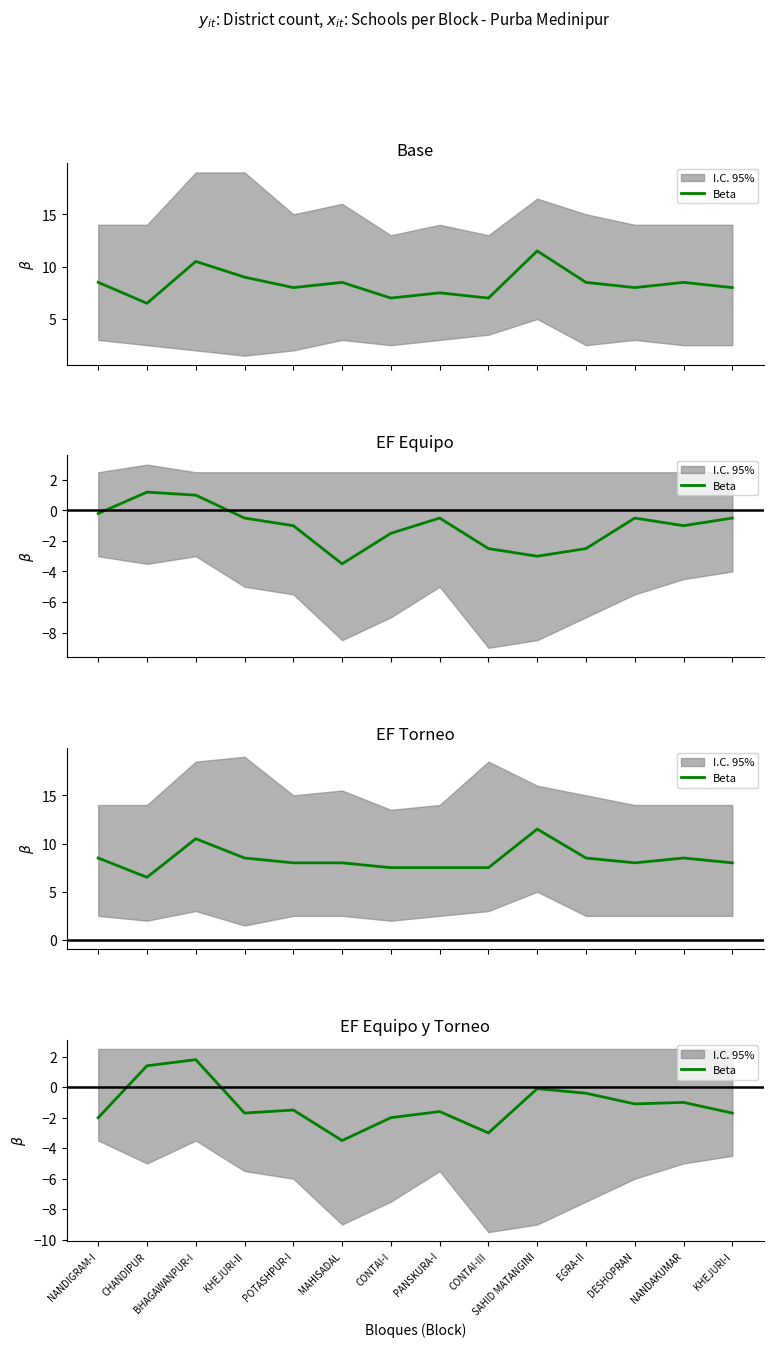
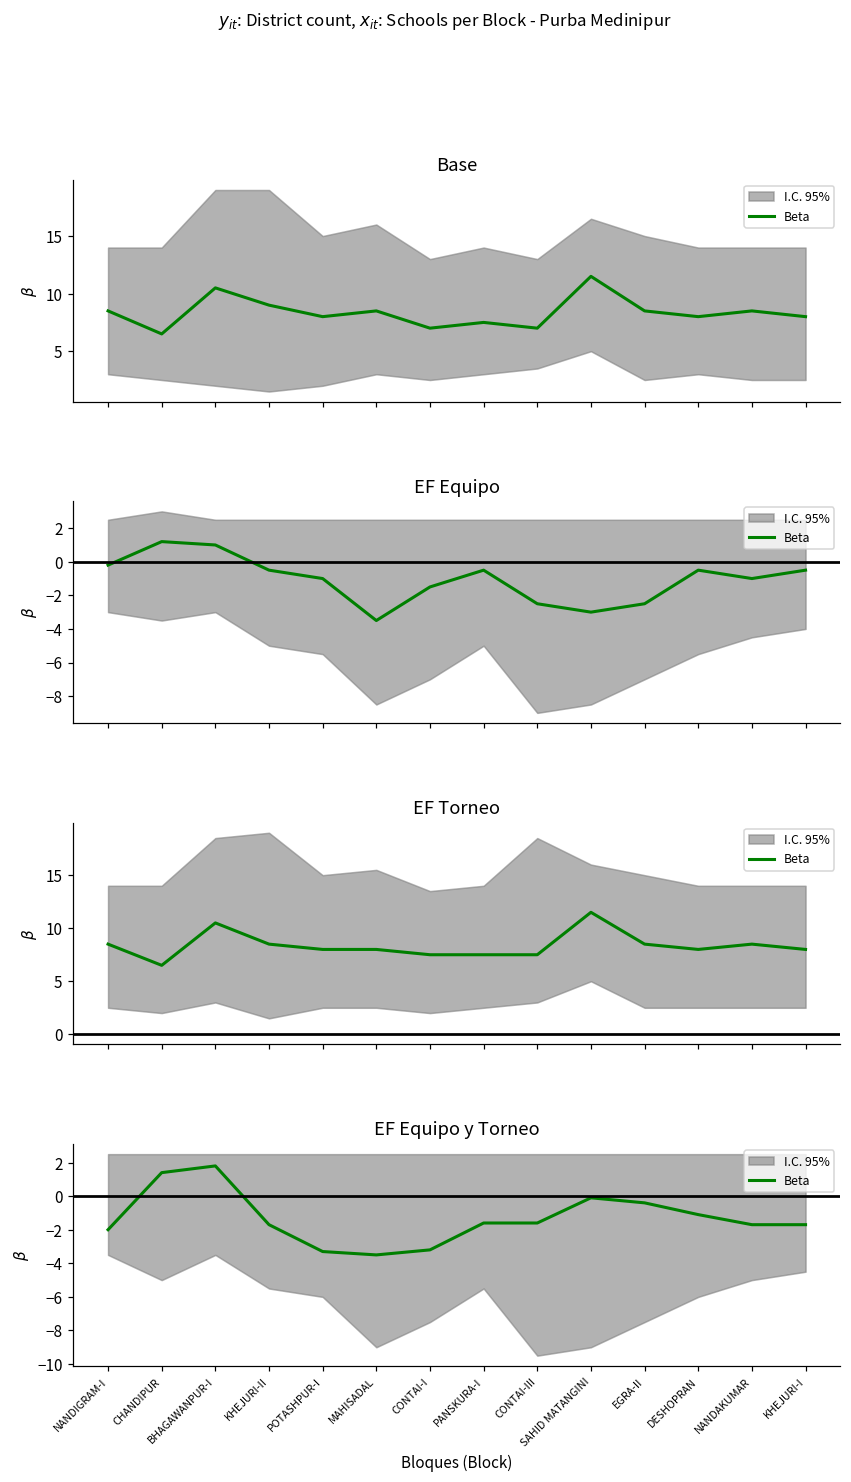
  {
    "EF Equipo y Torneo": {
      "Beta": {
        "NANDIGRAM-I": -2.0,
        "CHANDIPUR": 1.4,
        "BHAGAWANPUR-I": 1.8,
        "KHEJURI-II": -1.7,
-       "POTASHPUR-I": -1.5,
+       "POTASHPUR-I": -3.3,
        "MAHISADAL": -3.5,
-       "CONTAI-I": -2.0,
+       "CONTAI-I": -3.2,
        "PANSKURA-I": -1.6,
-       "CONTAI-III": -3.0,
+       "CONTAI-III": -1.6,
        "SAHID MATANGINI": -0.1,
        "EGRA-II": -0.4,
        "DESHOPRAN": -1.1,
-       "NANDAKUMAR": -1.0,
+       "NANDAKUMAR": -1.7,
        "KHEJURI-I": -1.7
      }
    }
  }
